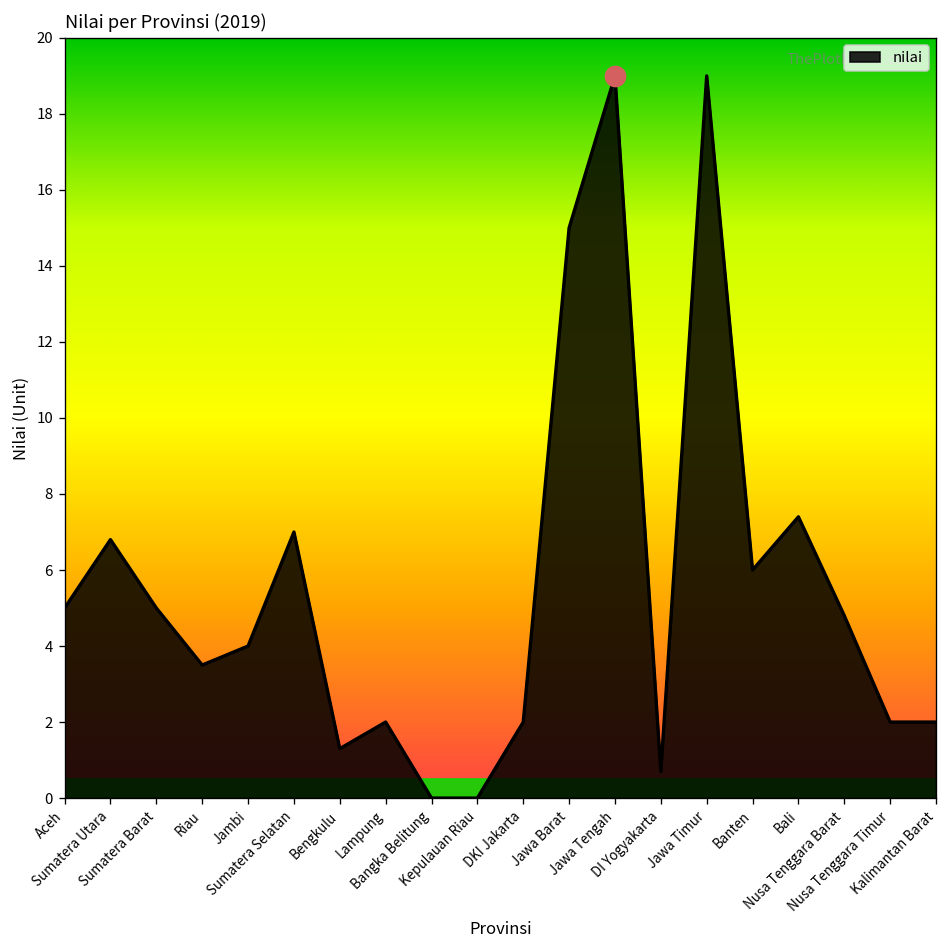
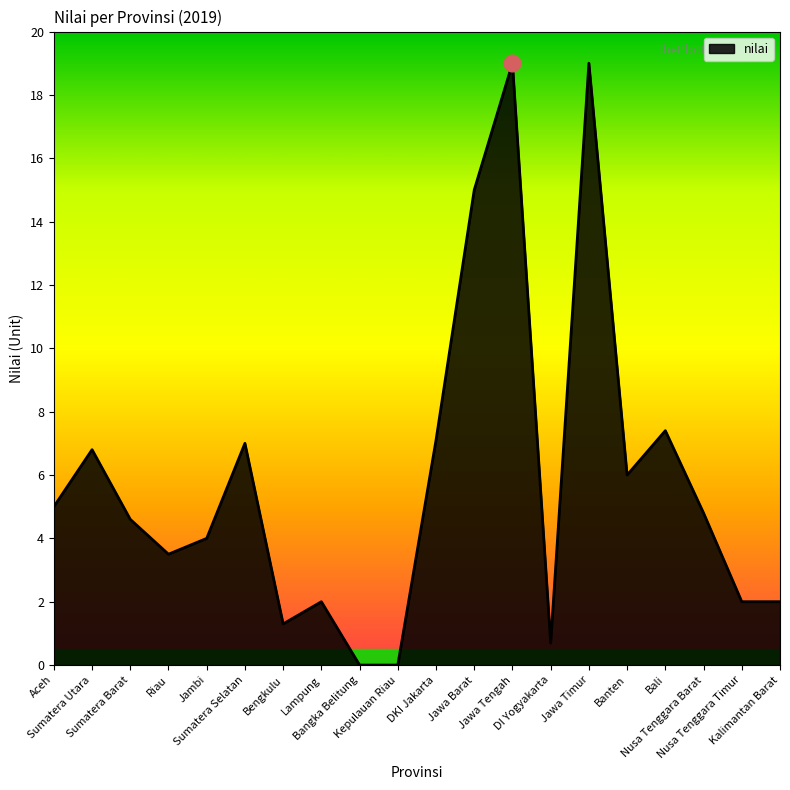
  {
    "nilai": {
      "Aceh": 5.0,
      "Sumatera Utara": 6.8,
-     "Sumatera Barat": 5.0,
+     "Sumatera Barat": 4.6,
      "Riau": 3.5,
      "Jambi": 4.0,
      "Sumatera Selatan": 7.0,
      "Bengkulu": 1.3,
      "Lampung": 2.0,
-     "DKI Jakarta": 2.0,
+     "DKI Jakarta": 7.1,
      "Jawa Barat": 15.0,
      "DI Yogyakarta": 0.7,
      "Jawa Timur": 19.0,
      "Banten": 6.0,
      "Bali": 7.4,
      "Nusa Tenggara Barat": 4.8,
      "Nusa Tenggara Timur": 2.0,
      "Kalimantan Barat": 2.0
    }
  }
